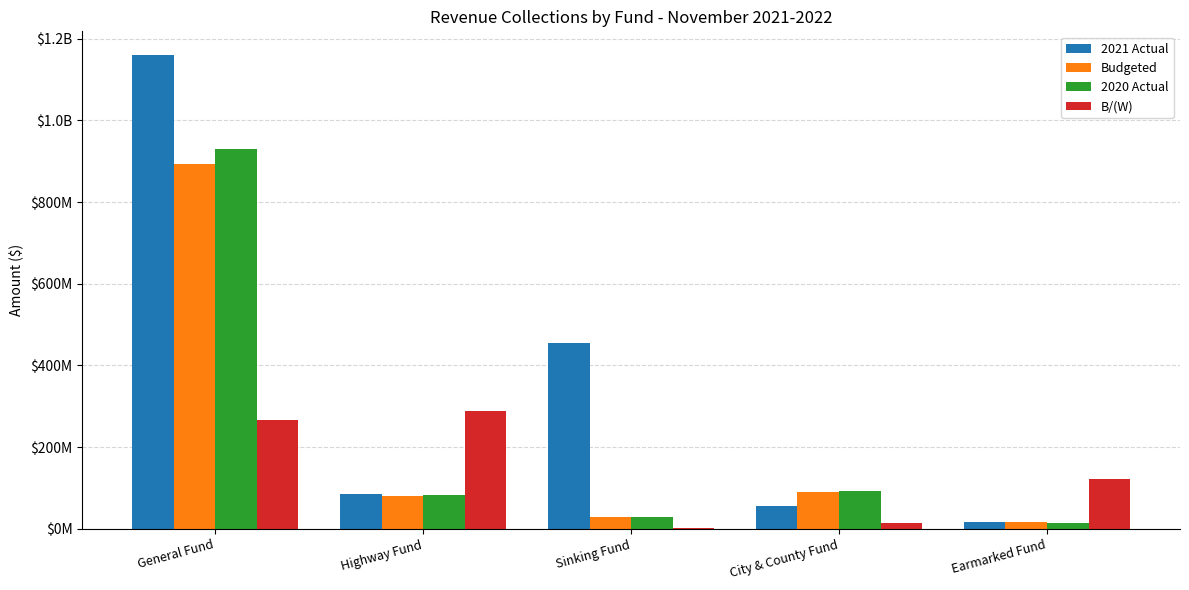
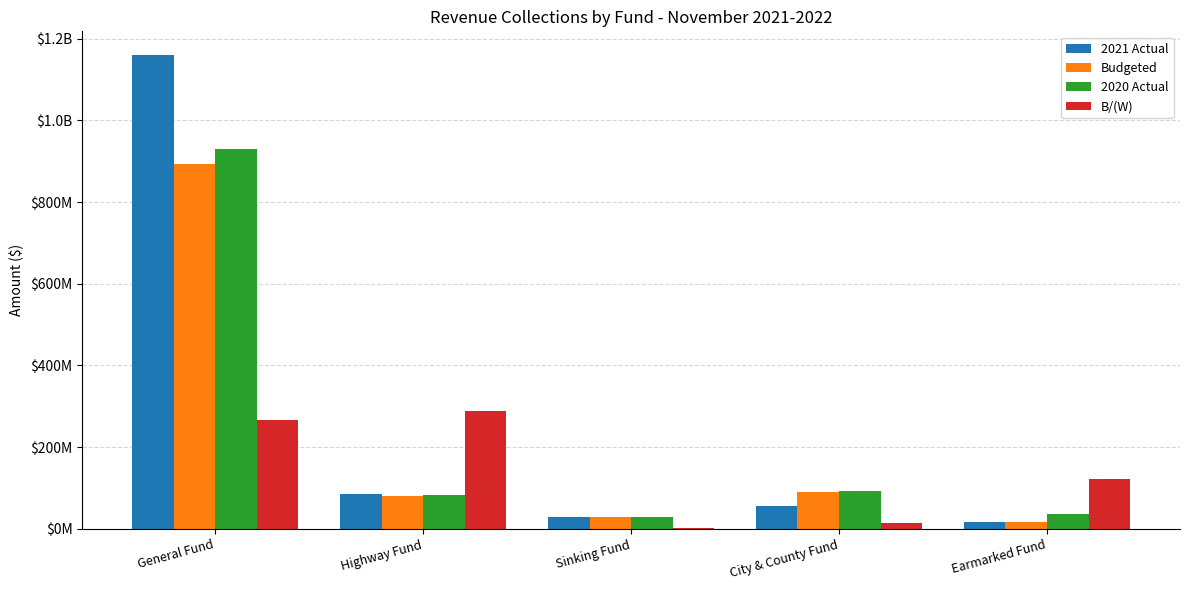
  {
    "2021 Actual": {
      "General Fund": "$1160000000",
      "Highway Fund": "$90000000",
-     "Sinking Fund": "$460000000",
+     "Sinking Fund": "$30000000",
      "City & County Fund": "$60000000",
      "Earmarked Fund": "$20000000"
    },
    "Budgeted": {
      "General Fund": "$890000000",
      "Highway Fund": "$80000000",
      "Sinking Fund": "$30000000",
      "City & County Fund": "$90000000",
      "Earmarked Fund": "$20000000"
    },
    "2020 Actual": {
      "General Fund": "$930000000",
      "Highway Fund": "$80000000",
      "Sinking Fund": "$30000000",
      "City & County Fund": "$90000000",
-     "Earmarked Fund": "$10000000"
+     "Earmarked Fund": "$40000000"
    },
    "B/(W)": {
      "General Fund": "$270000000",
      "Highway Fund": "$290000000",
      "City & County Fund": "$10000000",
      "Earmarked Fund": "$120000000"
    }
  }
